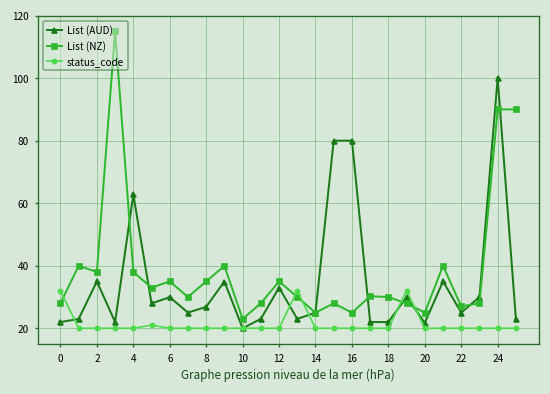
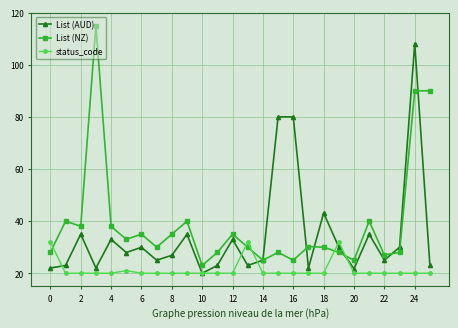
  {
    "List (AUD)": {
      "0": 22,
      "2": 35,
-     "4": 63,
+     "4": 33,
      "6": 30,
      "8": 27,
      "12": 33,
      "16": 80,
-     "18": 22,
+     "18": 43,
      "20": 22,
      "22": 25,
-     "24": 100
+     "24": 108
    }
  }
